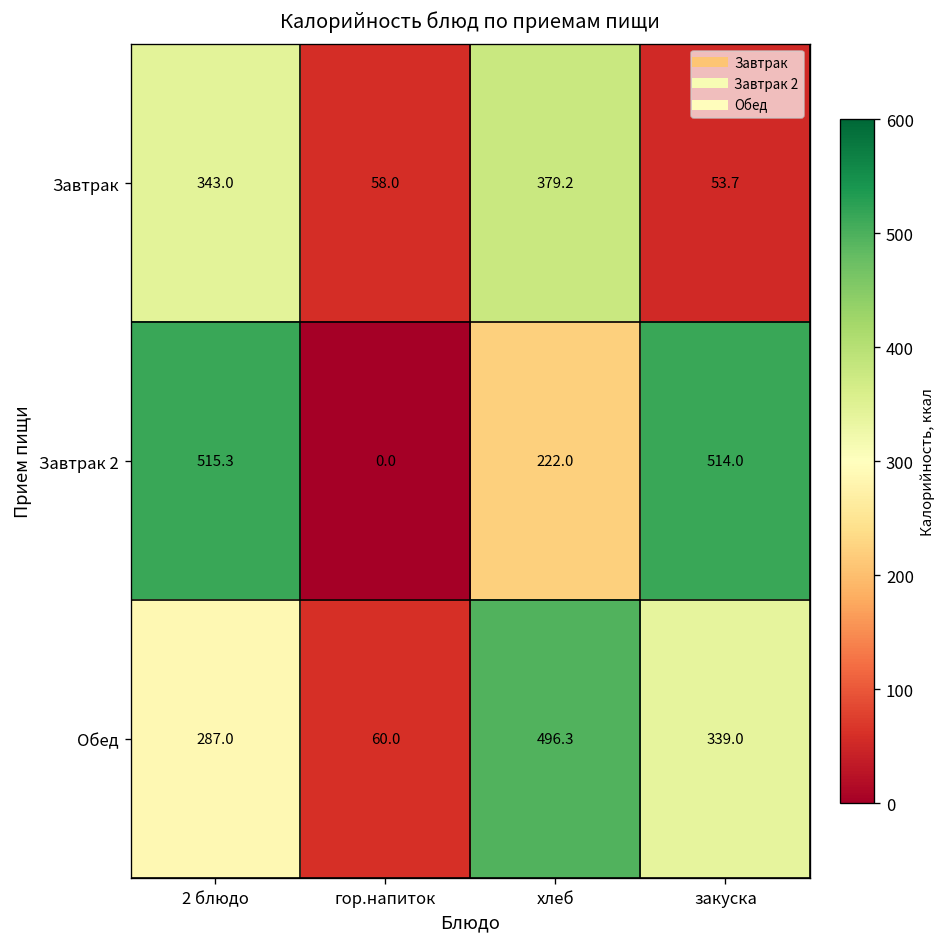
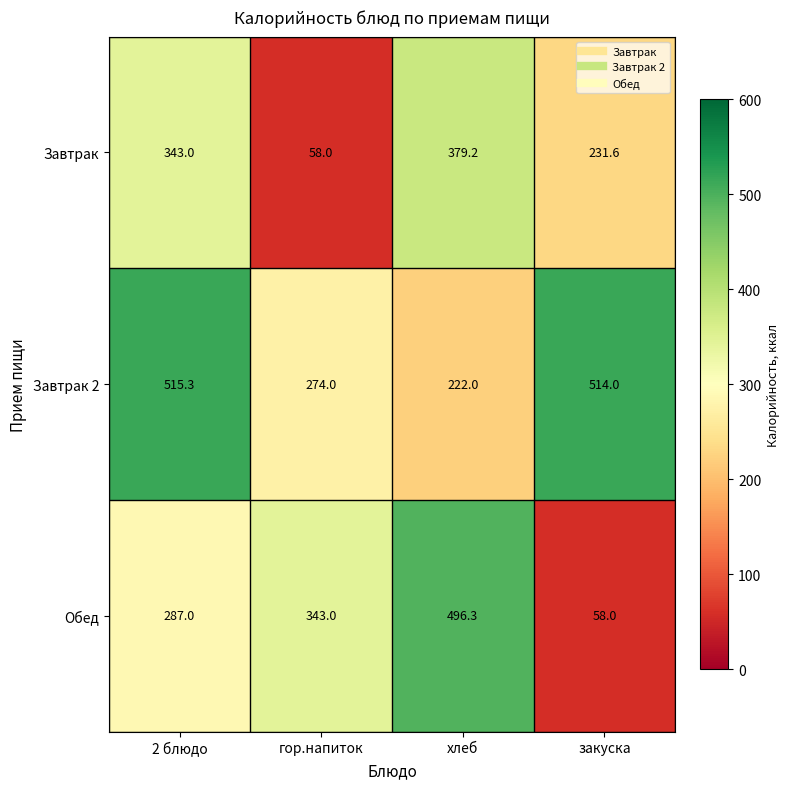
  {
    "Завтрак": {
      "2 блюдо": 343.0,
      "гор.напиток": 58.0,
      "хлеб": 379.2,
-     "закуска": 53.7
+     "закуска": 231.6
    },
    "Завтрак 2": {
      "2 блюдо": 515.3,
-     "гор.напиток": 0.0,
+     "гор.напиток": 274.0,
      "хлеб": 222.0,
      "закуска": 514.0
    },
    "Обед": {
      "2 блюдо": 287.0,
-     "гор.напиток": 60.0,
+     "гор.напиток": 343.0,
      "хлеб": 496.3,
-     "закуска": 339.0
+     "закуска": 58.0
    }
  }
